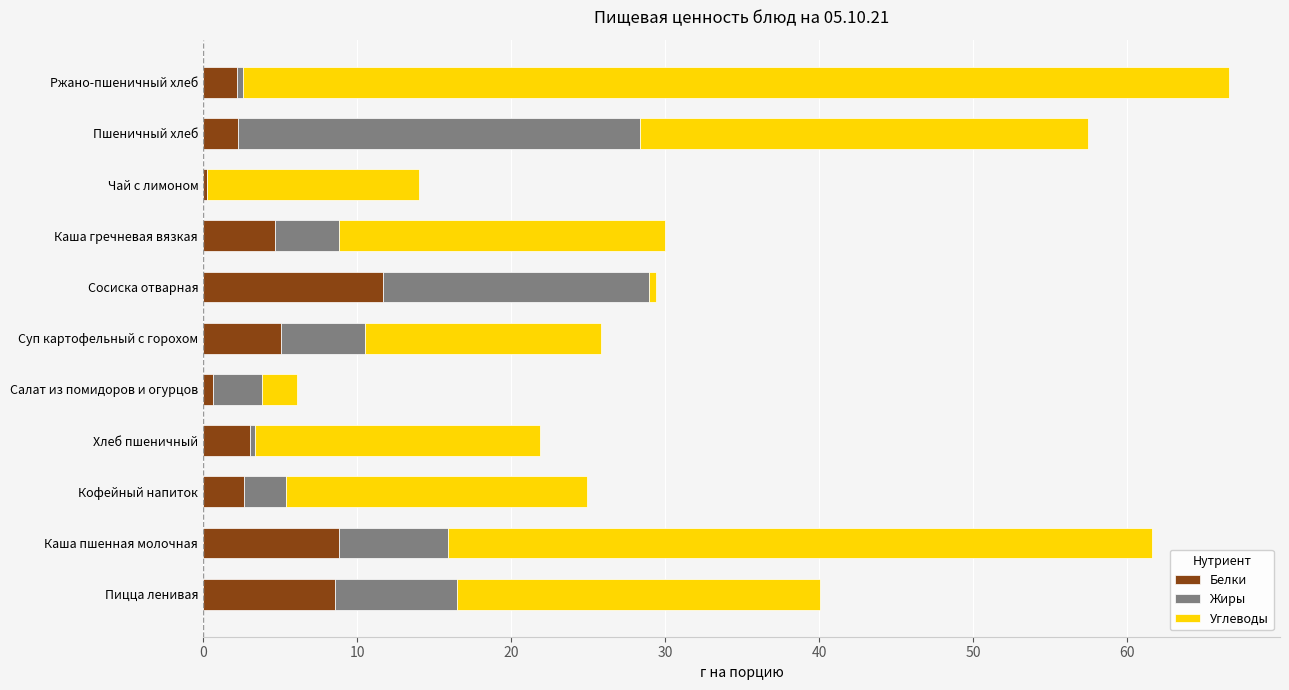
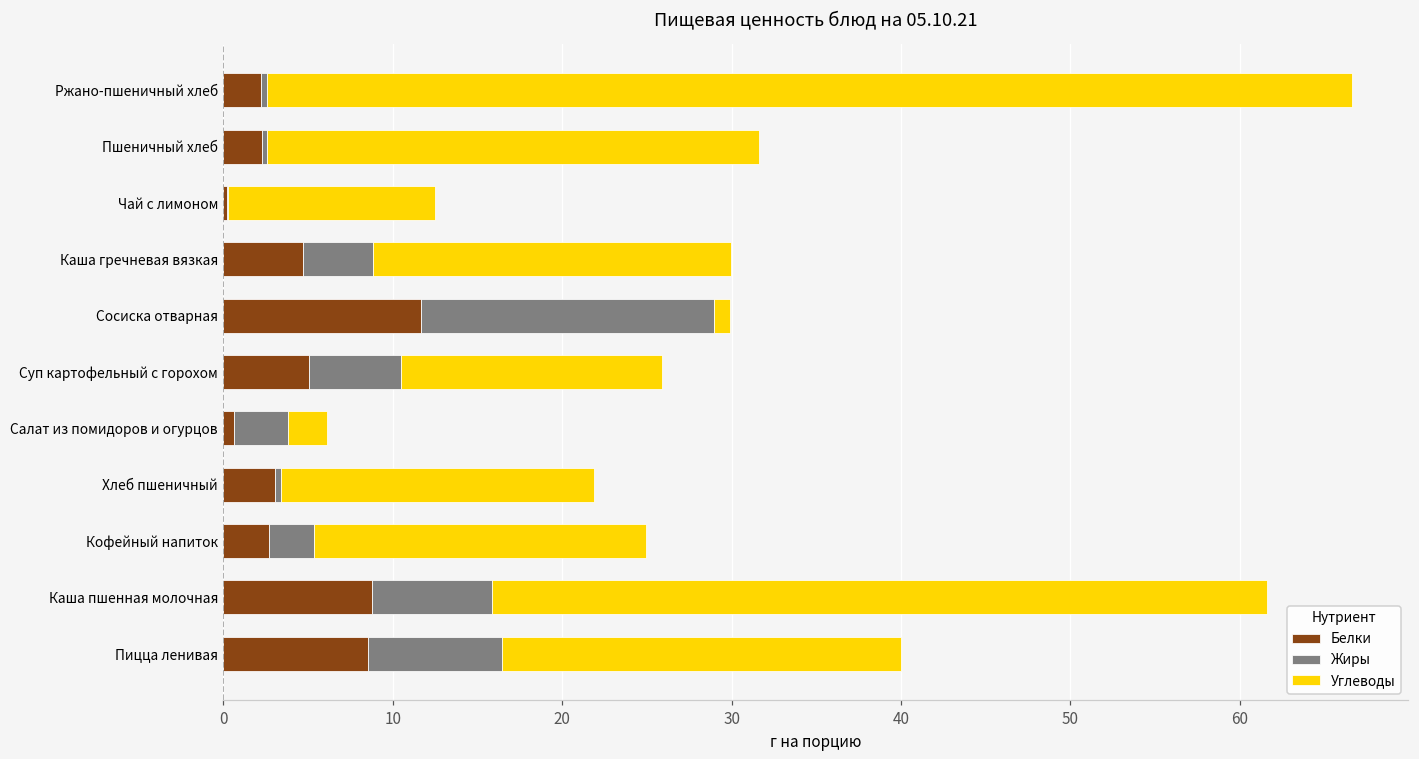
  {
    "Белки": {
      "Ржано-пшеничный хлеб": 2.2,
      "Пшеничный хлеб": 2.3,
      "Чай с лимоном": 0.2,
      "Каша гречневая вязкая": 4.7,
      "Сосиска отварная": 11.7,
      "Суп картофельный с горохом": 5.1,
      "Салат из помидоров и огурцов": 0.6,
      "Хлеб пшеничный": 3.0,
      "Кофейный напиток": 2.7,
      "Каша пшенная молочная": 8.8,
      "Пицца ленивая": 8.6
    },
    "Жиры": {
      "Ржано-пшеничный хлеб": 0.4,
-     "Пшеничный хлеб": 26.1,
+     "Пшеничный хлеб": 0.3,
      "Каша гречневая вязкая": 4.1,
      "Сосиска отварная": 17.3,
      "Суп картофельный с горохом": 5.4,
      "Салат из помидоров и огурцов": 3.2,
      "Хлеб пшеничный": 0.4,
      "Кофейный напиток": 2.7,
      "Каша пшенная молочная": 7.1,
      "Пицца ленивая": 7.9
    },
    "Углеводы": {
      "Ржано-пшеничный хлеб": 64.0,
      "Пшеничный хлеб": 29.0,
-     "Чай с лимоном": 13.8,
+     "Чай с лимоном": 12.2,
      "Каша гречневая вязкая": 21.2,
-     "Сосиска отварная": 0.4,
+     "Сосиска отварная": 1.0,
      "Суп картофельный с горохом": 15.4,
      "Салат из помидоров и огурцов": 2.3,
      "Хлеб пшеничный": 18.5,
      "Кофейный напиток": 19.6,
      "Каша пшенная молочная": 45.8,
      "Пицца ленивая": 23.6
    }
  }
